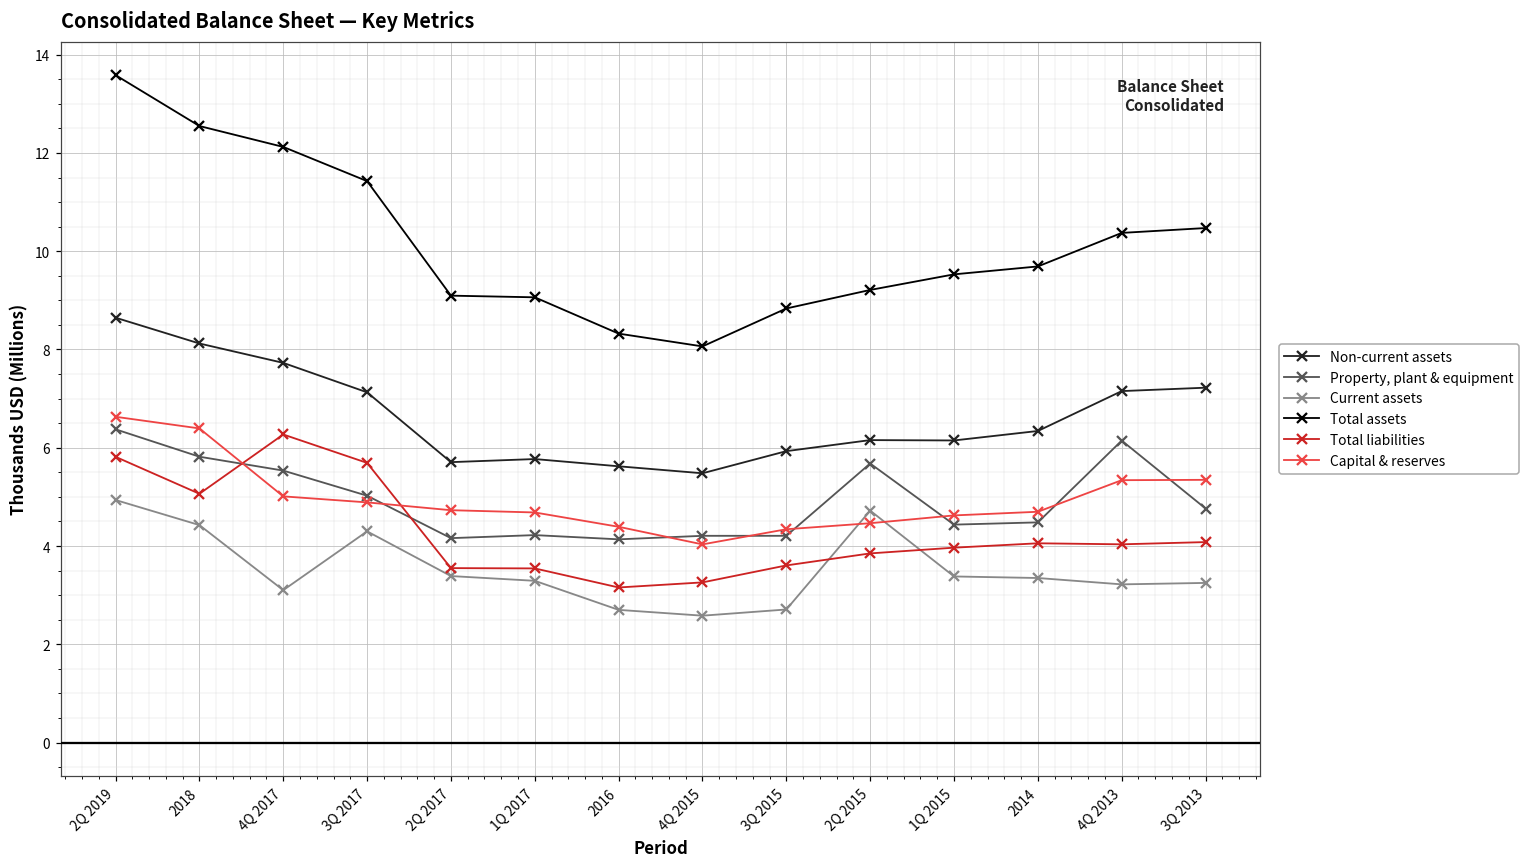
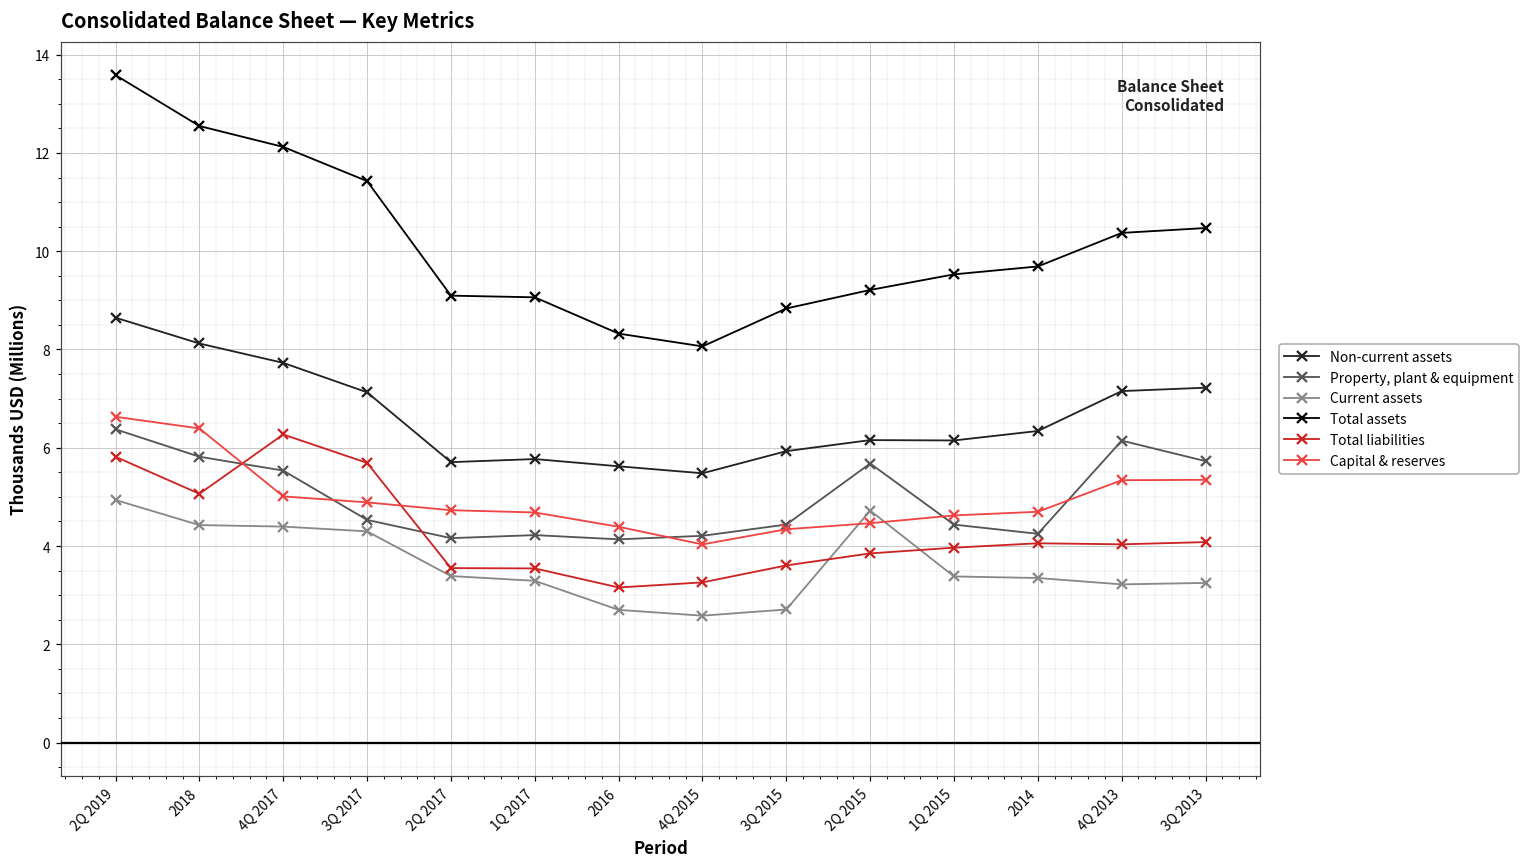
  {
    "Property, plant & equipment": {
      "2Q 2019": 6.4,
      "2018": 5.8,
      "4Q 2017": 5.5,
-     "3Q 2017": 5.0,
+     "3Q 2017": 4.5,
      "2Q 2017": 4.2,
      "1Q 2017": 4.2,
      "2016": 4.1,
      "4Q 2015": 4.2,
-     "3Q 2015": 4.2,
+     "3Q 2015": 4.4,
      "2Q 2015": 5.7,
      "1Q 2015": 4.4,
-     "2014": 4.5,
+     "2014": 4.2,
      "4Q 2013": 6.1,
-     "3Q 2013": 4.8
+     "3Q 2013": 5.7
    },
    "Current assets": {
      "2Q 2019": 4.9,
      "2018": 4.4,
-     "4Q 2017": 3.1,
+     "4Q 2017": 4.4,
      "3Q 2017": 4.3,
      "2Q 2017": 3.4,
      "1Q 2017": 3.3,
      "2016": 2.7,
      "4Q 2015": 2.6,
      "3Q 2015": 2.7,
      "2Q 2015": 4.7,
      "1Q 2015": 3.4,
      "2014": 3.3,
      "4Q 2013": 3.2,
      "3Q 2013": 3.2
    }
  }
